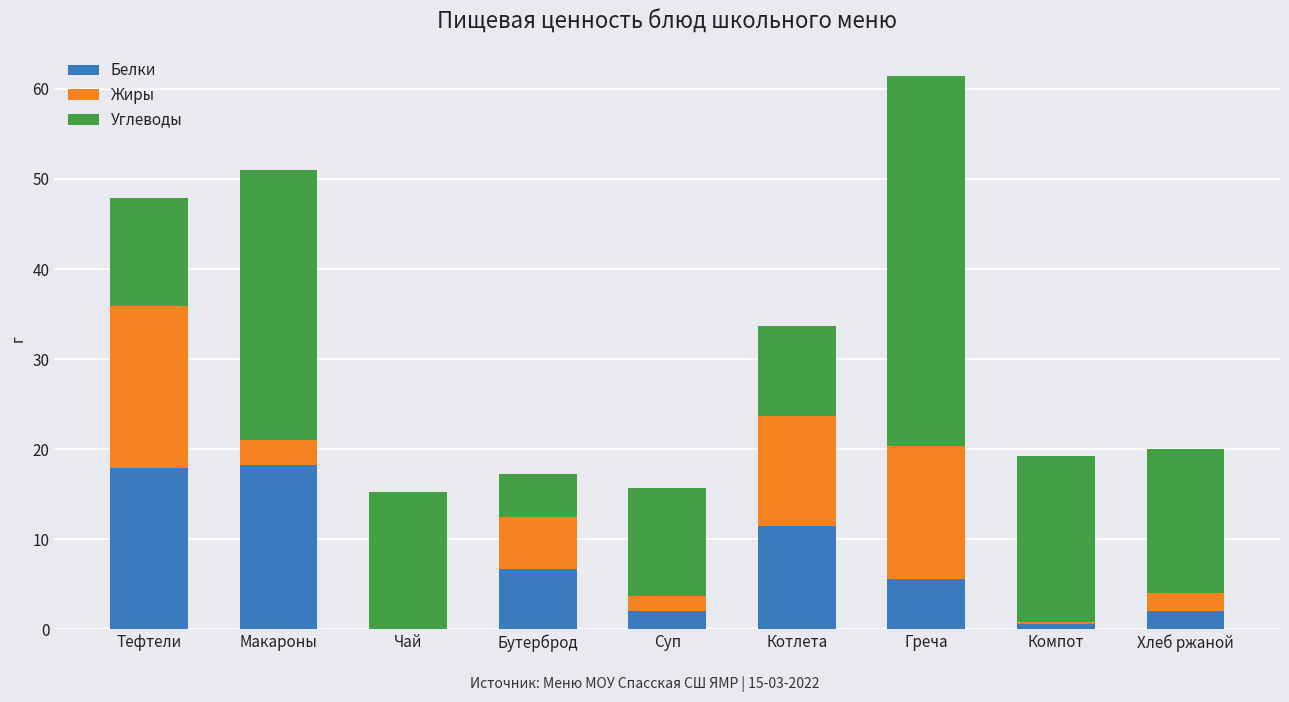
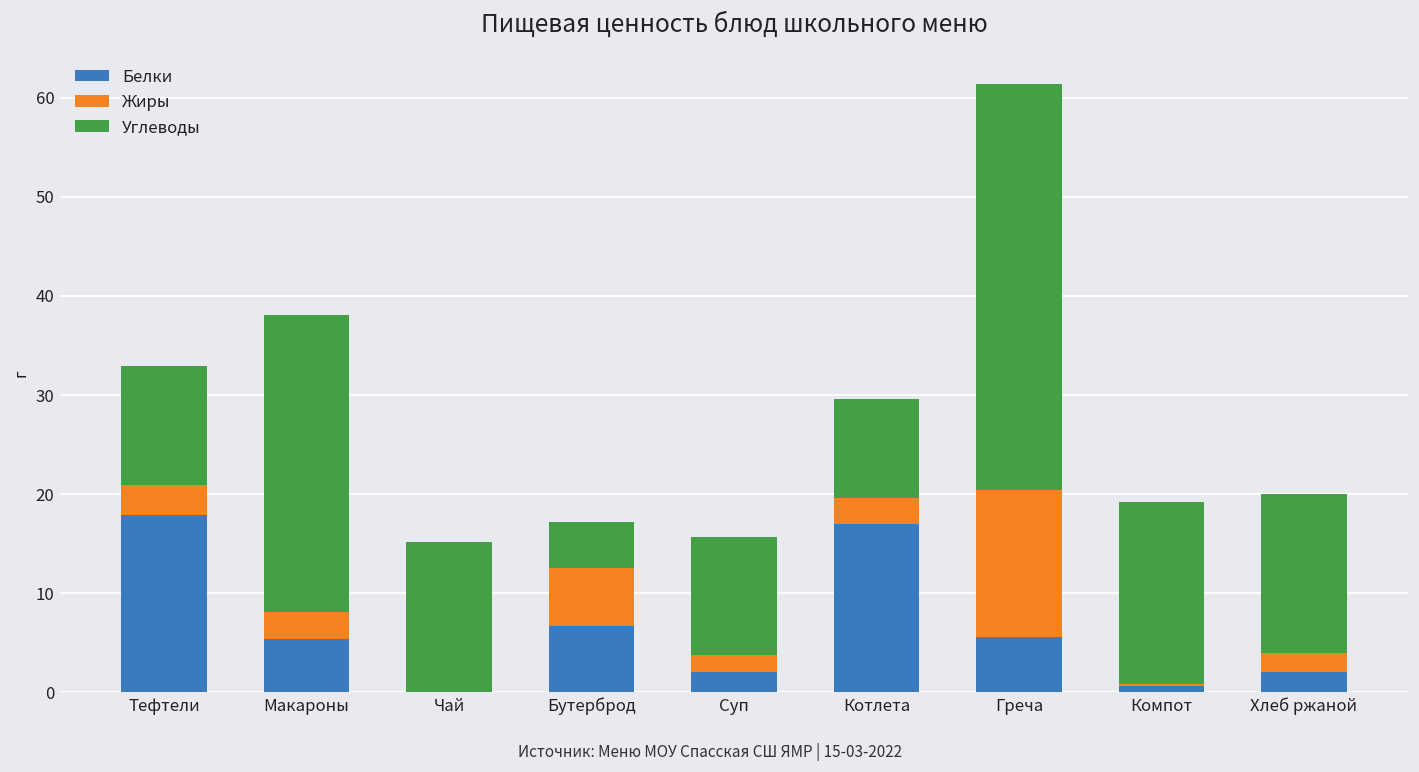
  {
    "Белки": {
      "Тефтели": 18,
-     "Макароны": 18,
+     "Макароны": 5,
      "Чай": 0,
      "Бутерброд": 7,
      "Суп": 2,
-     "Котлета": 12,
+     "Котлета": 17,
      "Греча": 6,
      "Компот": 1,
      "Хлеб ржаной": 2
    },
    "Жиры": {
-     "Тефтели": 18,
+     "Тефтели": 3,
      "Макароны": 3,
      "Чай": 0,
      "Бутерброд": 6,
      "Суп": 2,
-     "Котлета": 12,
+     "Котлета": 3,
      "Греча": 15,
      "Хлеб ржаной": 2
    },
    "Углеводы": {
      "Тефтели": 12,
      "Макароны": 30,
      "Чай": 15,
      "Бутерброд": 5,
      "Суп": 12,
      "Котлета": 10,
      "Греча": 41,
      "Компот": 18,
      "Хлеб ржаной": 16
    }
  }
